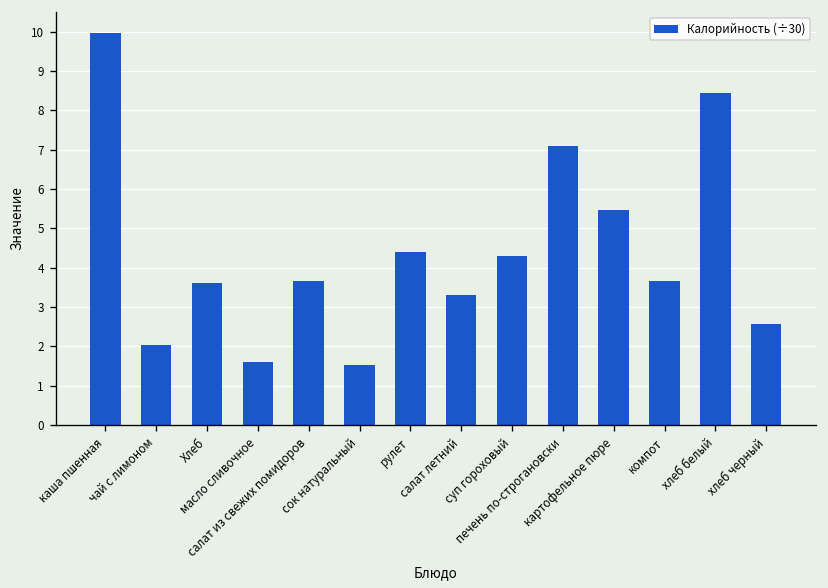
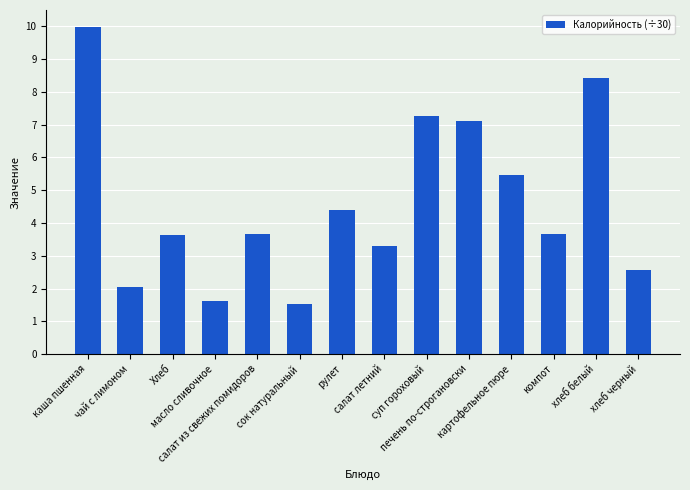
  {
    "каша пшенная": 10.0,
    "чай с лимоном": 2.0,
    "Хлеб": 3.6,
    "масло сливочное": 1.6,
    "салат из свежих помидоров": 3.7,
    "сок натуральный": 1.5,
    "рулет": 4.4,
    "салат летний": 3.3,
-   "суп гороховый": 4.3,
+   "суп гороховый": 7.3,
    "печень по-строгановски": 7.1,
    "картофельное пюре": 5.5,
    "компот": 3.7,
    "хлеб белый": 8.4,
    "хлеб черный": 2.6
  }
